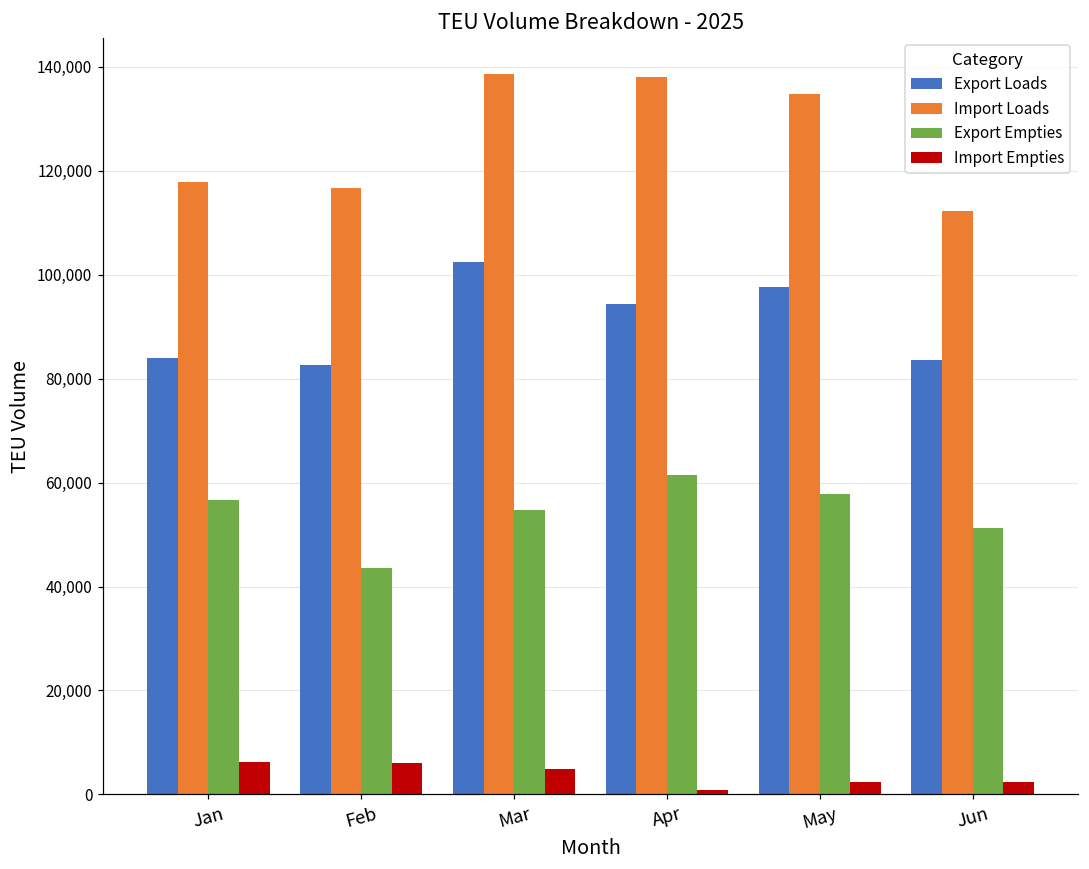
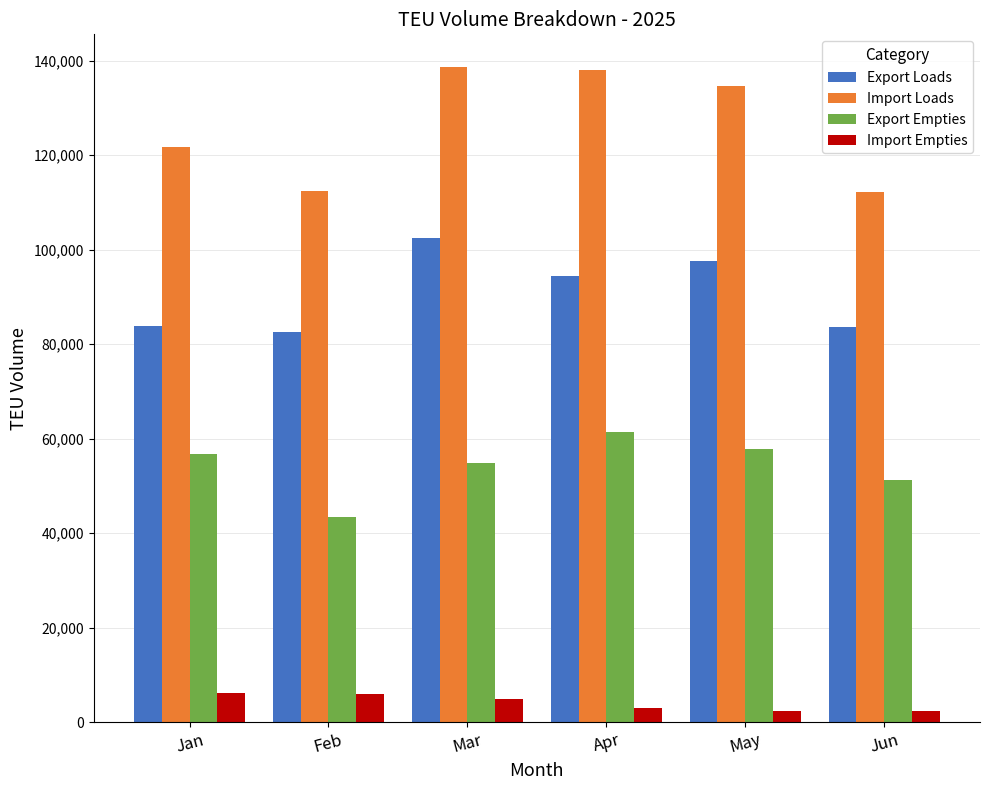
  {
    "Export Loads": {
      "Jan": "84,000",
      "Feb": "83,000",
      "Mar": "102,000",
      "Apr": "94,000",
      "May": "98,000",
      "Jun": "84,000"
    },
    "Import Loads": {
-     "Jan": "118,000",
-     "Feb": "117,000",
+     "Jan": "122,000",
+     "Feb": "112,000",
      "Mar": "139,000",
      "Apr": "138,000",
      "May": "135,000",
      "Jun": "112,000"
    },
    "Export Empties": {
      "Jan": "57,000",
      "Feb": "44,000",
      "Mar": "55,000",
      "Apr": "61,000",
      "May": "58,000",
      "Jun": "51,000"
    },
    "Import Empties": {
      "Jan": "6,000",
      "Feb": "6,000",
      "Mar": "5,000",
-     "Apr": "1,000",
+     "Apr": "3,000",
      "May": "2,000",
      "Jun": "2,000"
    }
  }
